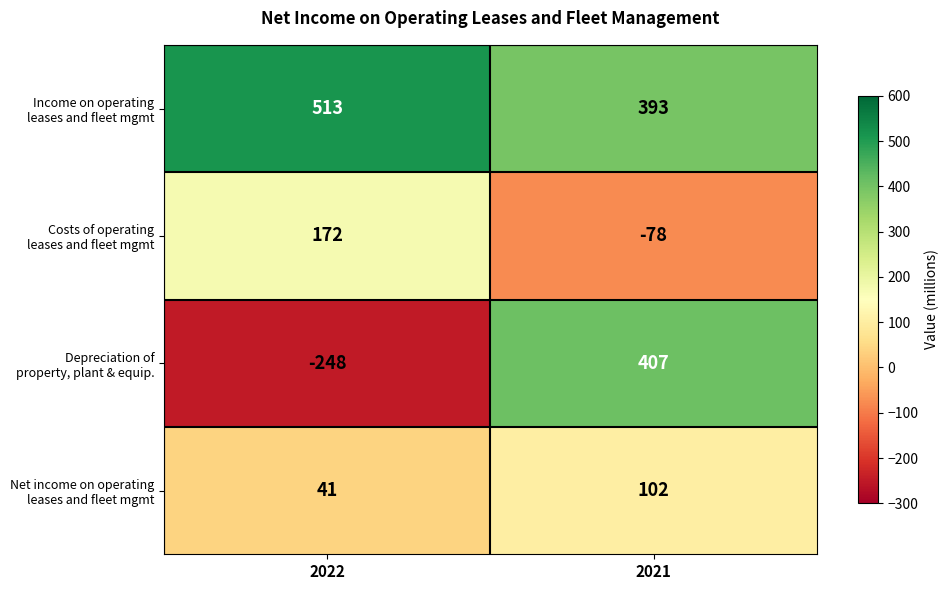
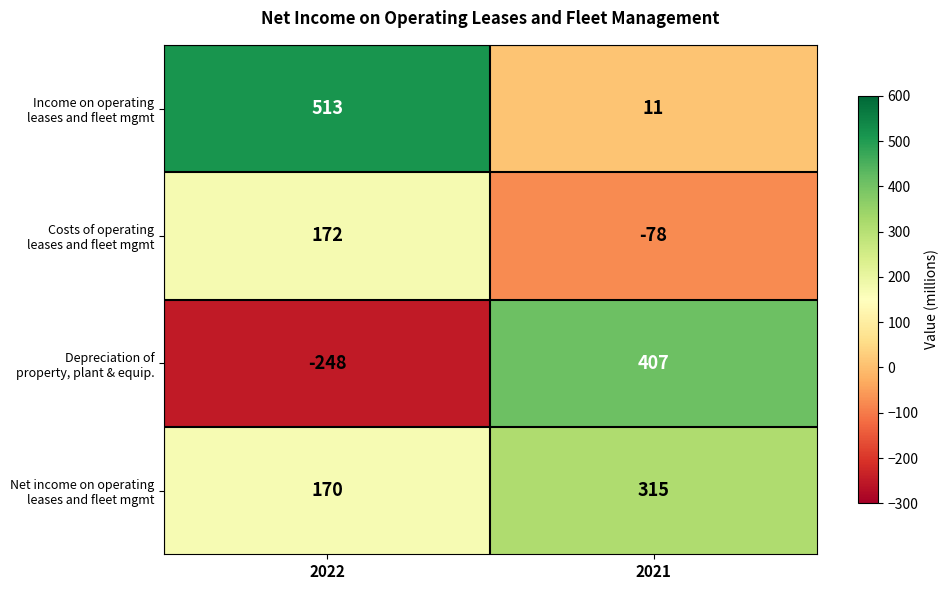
  {
    "Income on operating leases and fleet mgmt": {
      "2022": 513,
-     "2021": 393
+     "2021": 11
    },
    "Costs of operating leases and fleet mgmt": {
      "2022": 172,
      "2021": -78
    },
    "Depreciation of property, plant & equip.": {
      "2022": -248,
      "2021": 407
    },
    "Net income on operating leases and fleet mgmt": {
-     "2022": 41,
-     "2021": 102
+     "2022": 170,
+     "2021": 315
    }
  }
